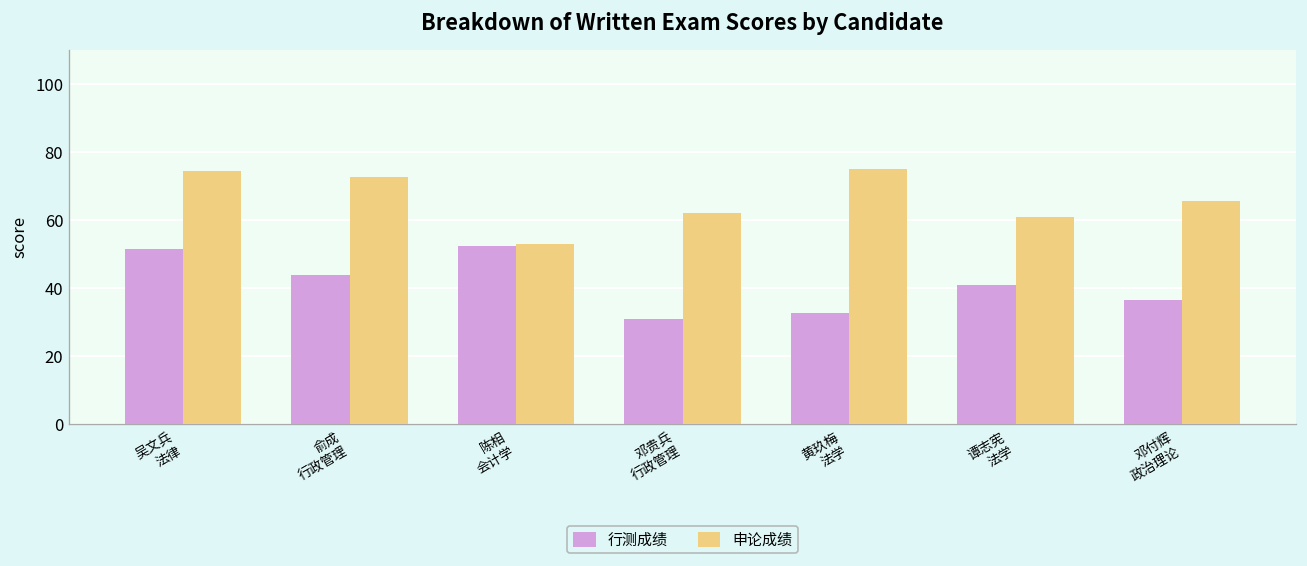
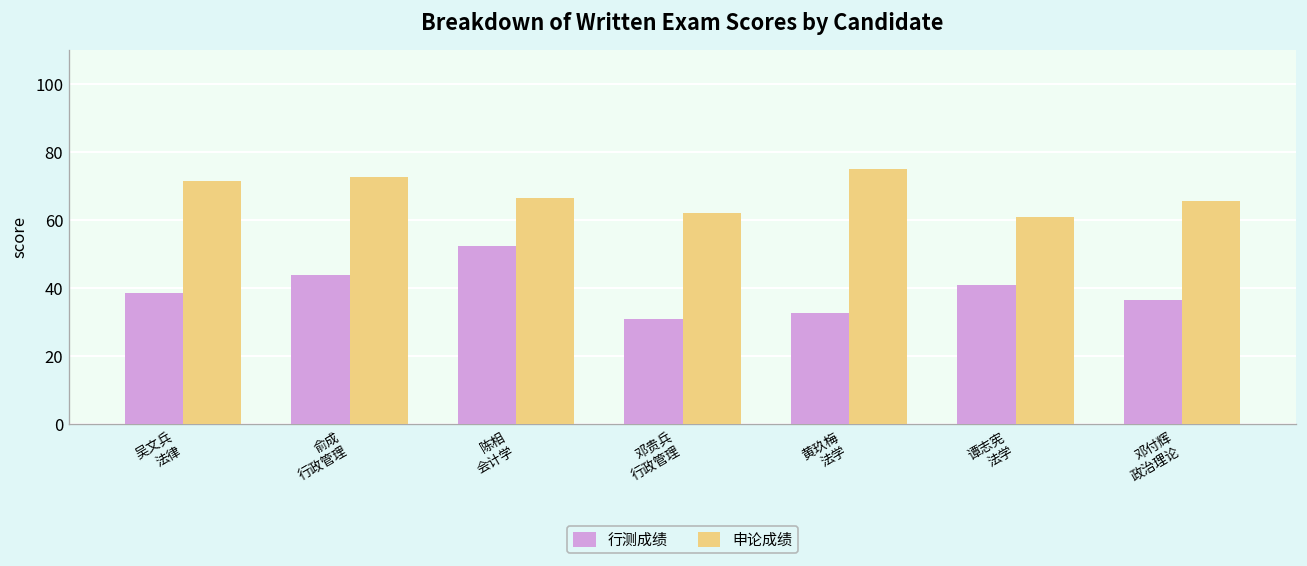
  {
    "行测成绩": {
-     "吴文兵 法律": 52,
+     "吴文兵 法律": 39,
      "俞成 行政管理": 44,
      "陈相 会计学": 52,
      "邓贵兵 行政管理": 31,
      "黄玖梅 法学": 33,
      "谭志宪 法学": 41,
      "邓付辉 政治理论": 37
    },
    "申论成绩": {
-     "吴文兵 法律": 74,
+     "吴文兵 法律": 72,
      "俞成 行政管理": 73,
-     "陈相 会计学": 53,
+     "陈相 会计学": 67,
      "邓贵兵 行政管理": 62,
      "黄玖梅 法学": 75,
      "谭志宪 法学": 61,
      "邓付辉 政治理论": 66
    }
  }
